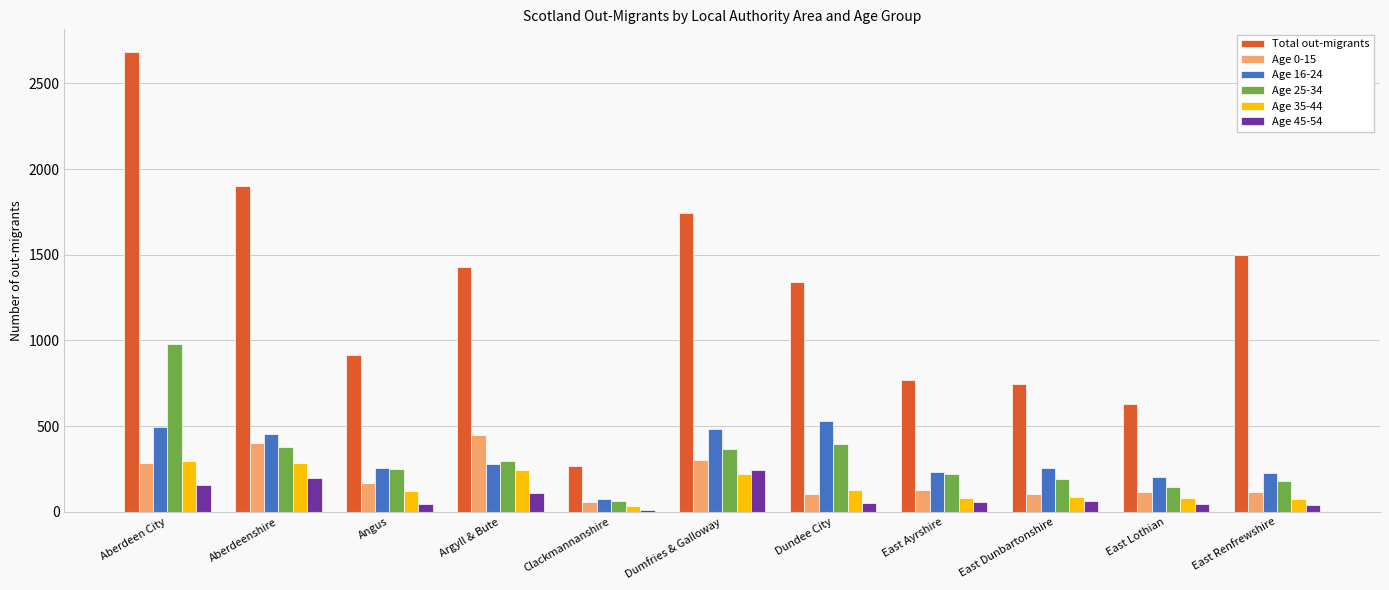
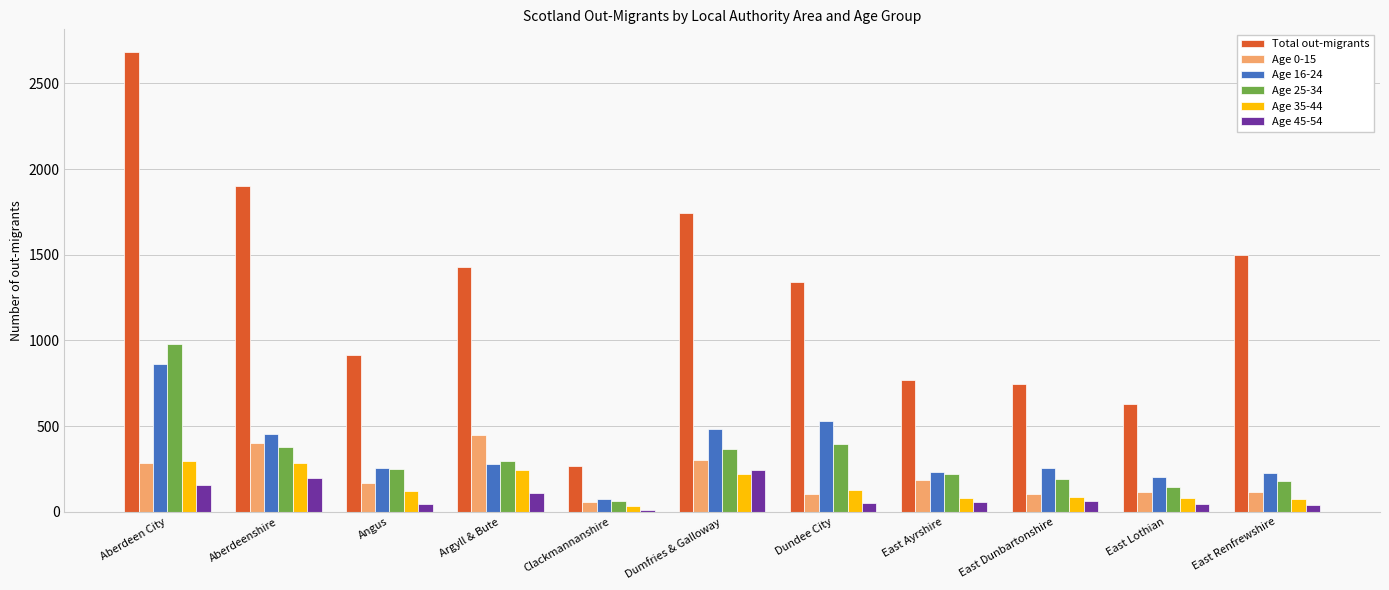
  {
    "Total out-migrants": {
      "Aberdeen City": 2680,
      "Aberdeenshire": 1900,
      "Angus": 920,
      "Argyll & Bute": 1430,
      "Clackmannanshire": 270,
      "Dumfries & Galloway": 1740,
      "Dundee City": 1340,
      "East Ayrshire": 770,
      "East Dunbartonshire": 750,
      "East Lothian": 630,
      "East Renfrewshire": 1500
    },
    "Age 0-15": {
      "Aberdeen City": 290,
      "Aberdeenshire": 400,
      "Angus": 170,
      "Argyll & Bute": 450,
      "Clackmannanshire": 60,
      "Dumfries & Galloway": 300,
      "Dundee City": 110,
-     "East Ayrshire": 130,
+     "East Ayrshire": 180,
      "East Dunbartonshire": 100,
      "East Lothian": 120,
      "East Renfrewshire": 120
    },
    "Age 16-24": {
-     "Aberdeen City": 490,
+     "Aberdeen City": 860,
      "Aberdeenshire": 460,
      "Angus": 260,
      "Argyll & Bute": 280,
      "Clackmannanshire": 80,
      "Dumfries & Galloway": 490,
      "Dundee City": 530,
      "East Ayrshire": 230,
      "East Dunbartonshire": 260,
      "East Lothian": 200,
      "East Renfrewshire": 230
    },
    "Age 25-34": {
      "Aberdeen City": 980,
      "Aberdeenshire": 380,
      "Angus": 250,
      "Argyll & Bute": 300,
      "Clackmannanshire": 70,
      "Dumfries & Galloway": 370,
      "Dundee City": 400,
      "East Ayrshire": 220,
      "East Dunbartonshire": 190,
      "East Lothian": 150,
      "East Renfrewshire": 180
    },
    "Age 35-44": {
      "Aberdeen City": 300,
      "Aberdeenshire": 280,
      "Angus": 120,
      "Argyll & Bute": 240,
      "Clackmannanshire": 40,
      "Dumfries & Galloway": 220,
      "Dundee City": 130,
      "East Ayrshire": 80,
      "East Dunbartonshire": 90,
      "East Lothian": 80,
      "East Renfrewshire": 80
    },
    "Age 45-54": {
      "Aberdeen City": 160,
      "Aberdeenshire": 200,
      "Angus": 50,
      "Argyll & Bute": 110,
      "Dumfries & Galloway": 240,
      "Dundee City": 50,
      "East Ayrshire": 60,
      "East Dunbartonshire": 60,
      "East Lothian": 40,
      "East Renfrewshire": 40
    }
  }
